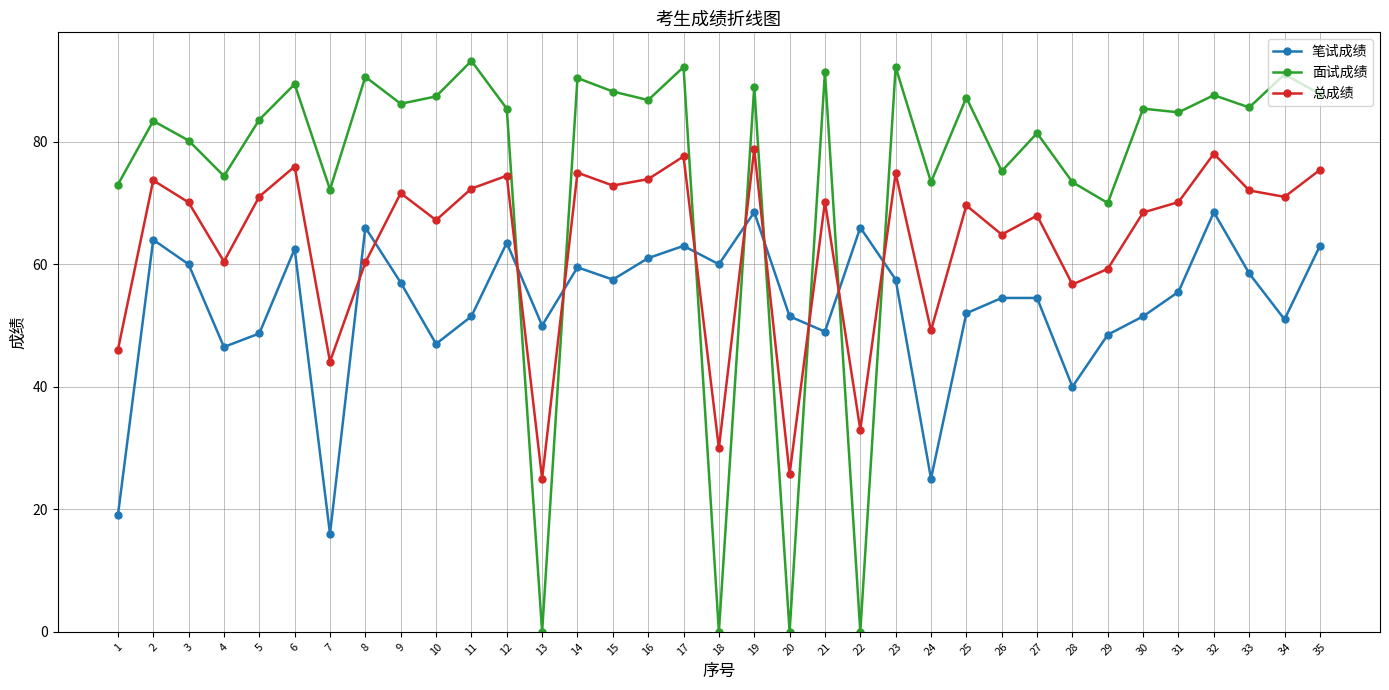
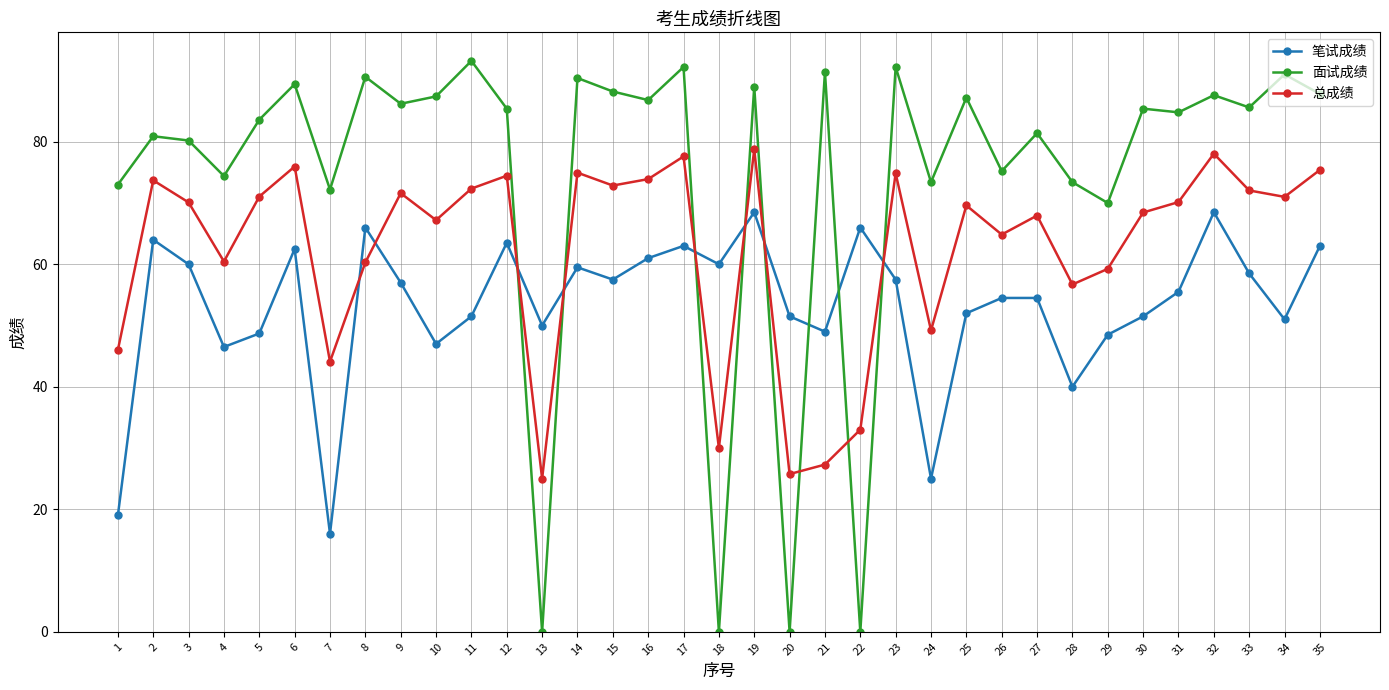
  {
    "笔试成绩": {
      "1": 19,
      "2": 64,
      "3": 60,
      "4": 47,
      "5": 49,
      "6": 63,
      "7": 16,
      "8": 66,
      "9": 57,
      "10": 47,
      "11": 52,
      "12": 64,
      "13": 50,
      "14": 60,
      "15": 58,
      "16": 61,
      "17": 63,
      "18": 60,
      "19": 69,
      "20": 52,
      "21": 49,
      "22": 66,
      "23": 58,
      "24": 25,
      "25": 52,
      "26": 55,
      "27": 55,
      "28": 40,
      "29": 49,
      "30": 52,
      "31": 56,
      "32": 69,
      "33": 59,
      "34": 51,
      "35": 63
    },
    "面试成绩": {
      "1": 73,
-     "2": 83,
+     "2": 81,
      "3": 80,
      "4": 74,
      "5": 84,
      "6": 89,
      "7": 72,
      "8": 91,
      "9": 86,
      "10": 87,
      "11": 93,
      "12": 85,
      "13": 0,
      "14": 90,
      "15": 88,
      "16": 87,
      "17": 92,
      "18": 0,
      "19": 89,
      "20": 0,
      "21": 91,
      "22": 0,
      "23": 92,
      "24": 73,
      "25": 87,
      "26": 75,
      "27": 81,
      "28": 73,
      "29": 70,
      "30": 85,
      "31": 85,
      "32": 88,
      "33": 86
    },
    "总成绩": {
      "1": 46,
      "2": 74,
      "3": 70,
      "4": 60,
      "5": 71,
      "6": 76,
      "7": 44,
      "8": 60,
      "9": 72,
      "10": 67,
      "11": 72,
      "12": 74,
      "13": 25,
      "14": 75,
      "15": 73,
      "16": 74,
      "17": 78,
      "18": 30,
      "19": 79,
      "20": 26,
-     "21": 70,
+     "21": 27,
      "22": 33,
      "23": 75,
      "24": 49,
      "25": 70,
      "26": 65,
      "27": 68,
      "28": 57,
      "29": 59,
      "30": 68,
      "31": 70,
      "32": 78,
      "33": 72,
      "34": 71,
      "35": 75
    }
  }
